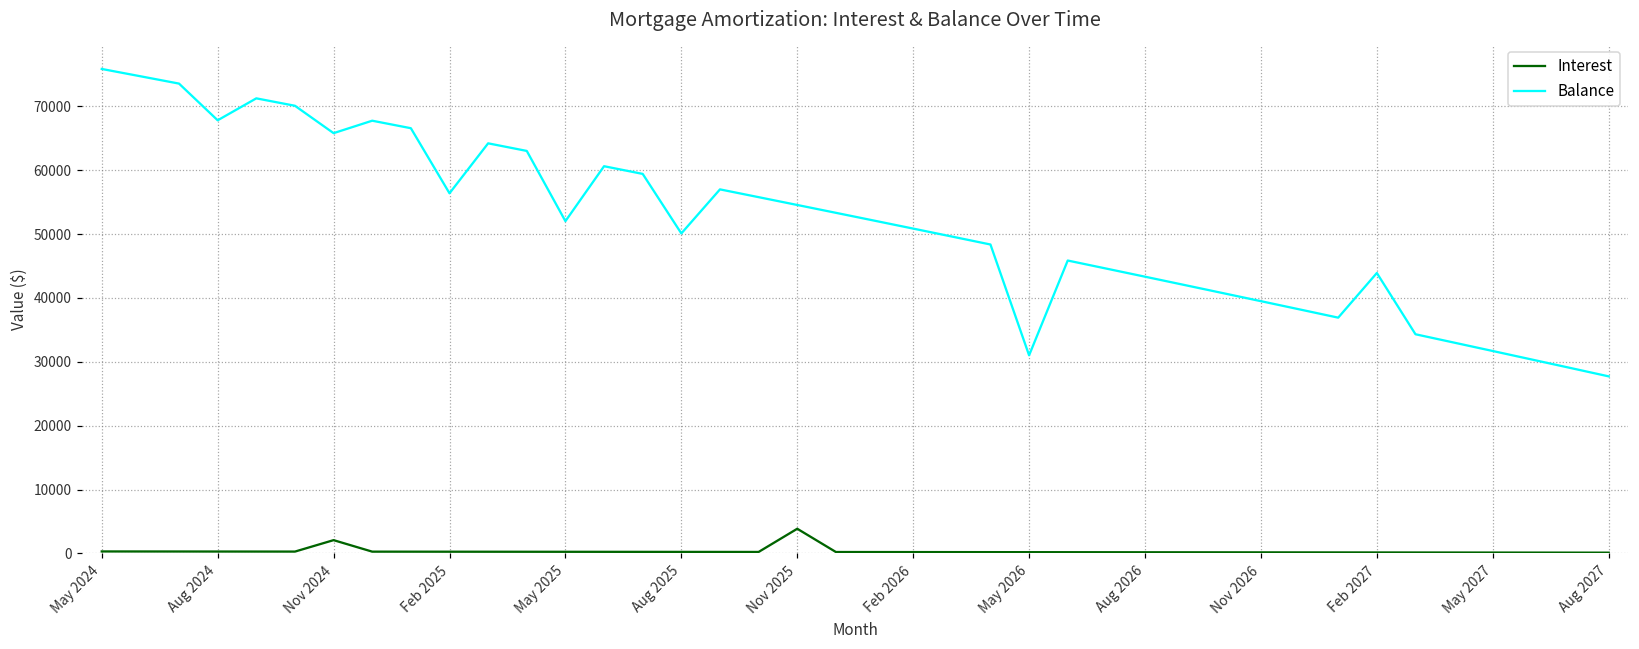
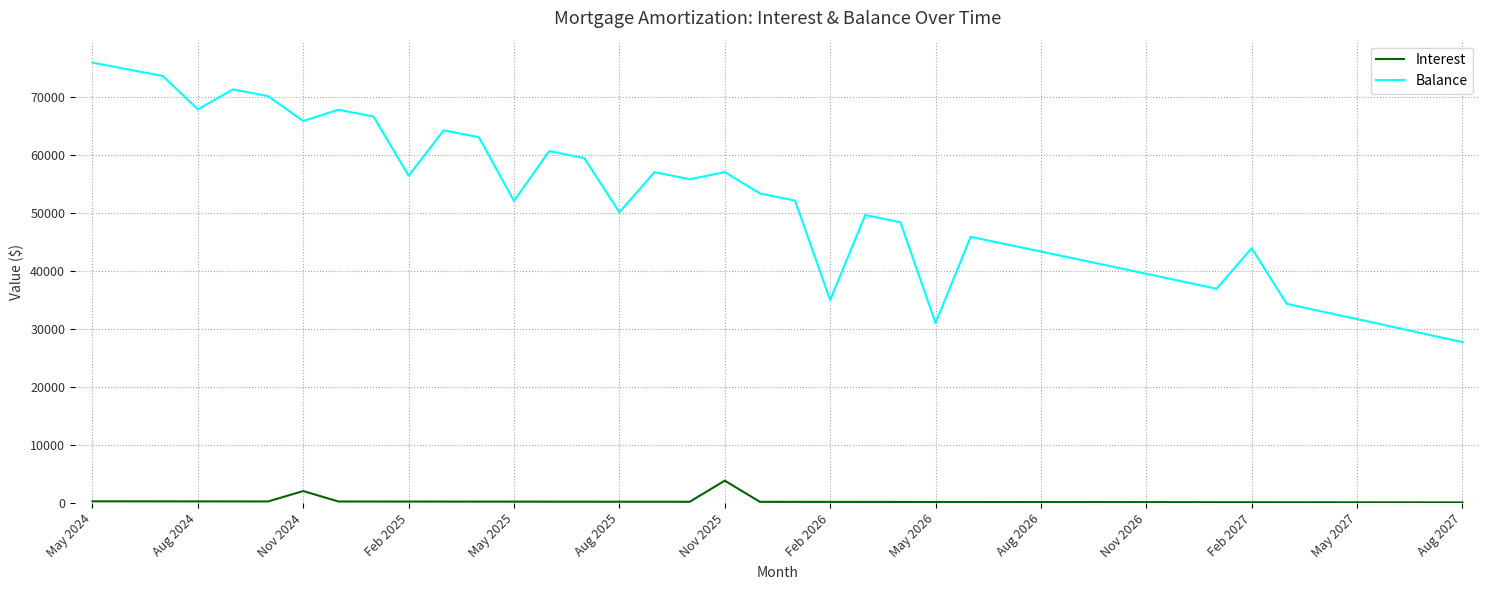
  {
    "Interest": {
      "May 2024": 0,
      "Aug 2024": 0,
      "Nov 2024": 2000,
      "Feb 2025": 0,
      "May 2025": 0,
      "Aug 2025": 0,
      "Nov 2025": 4000,
      "Feb 2026": 0,
      "May 2026": 0,
      "Aug 2026": 0,
      "Nov 2026": 0,
      "Feb 2027": 0,
      "May 2027": 0,
      "Aug 2027": 0
    },
    "Balance": {
      "May 2024": 76000,
      "Aug 2024": 68000,
      "Nov 2024": 66000,
      "Feb 2025": 56000,
      "May 2025": 52000,
      "Aug 2025": 50000,
-     "Nov 2025": 55000,
-     "Feb 2026": 51000,
+     "Nov 2025": 57000,
+     "Feb 2026": 35000,
      "May 2026": 31000,
      "Aug 2026": 43000,
      "Nov 2026": 40000,
      "Feb 2027": 44000,
      "May 2027": 32000,
      "Aug 2027": 28000
    }
  }
